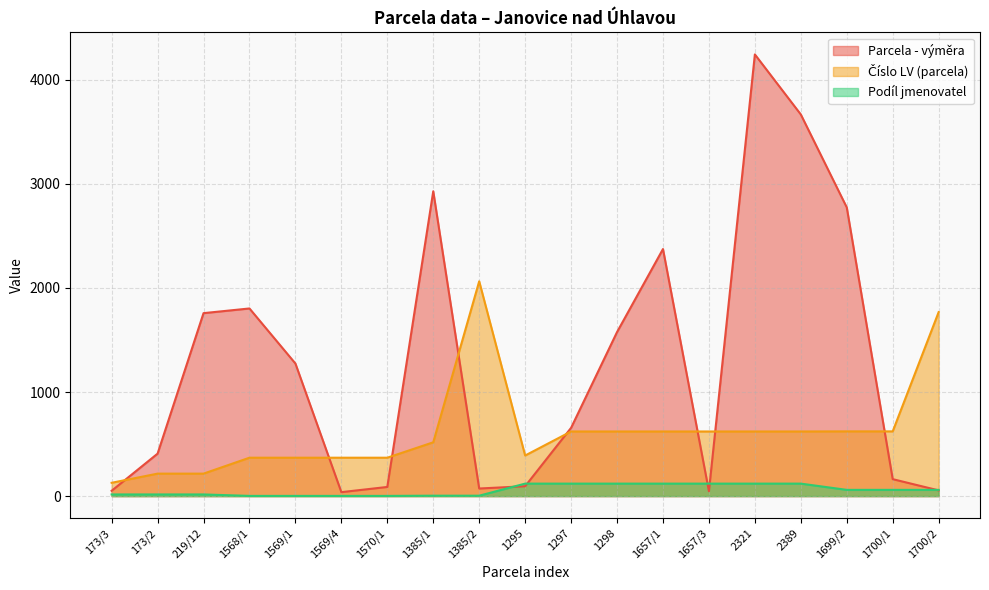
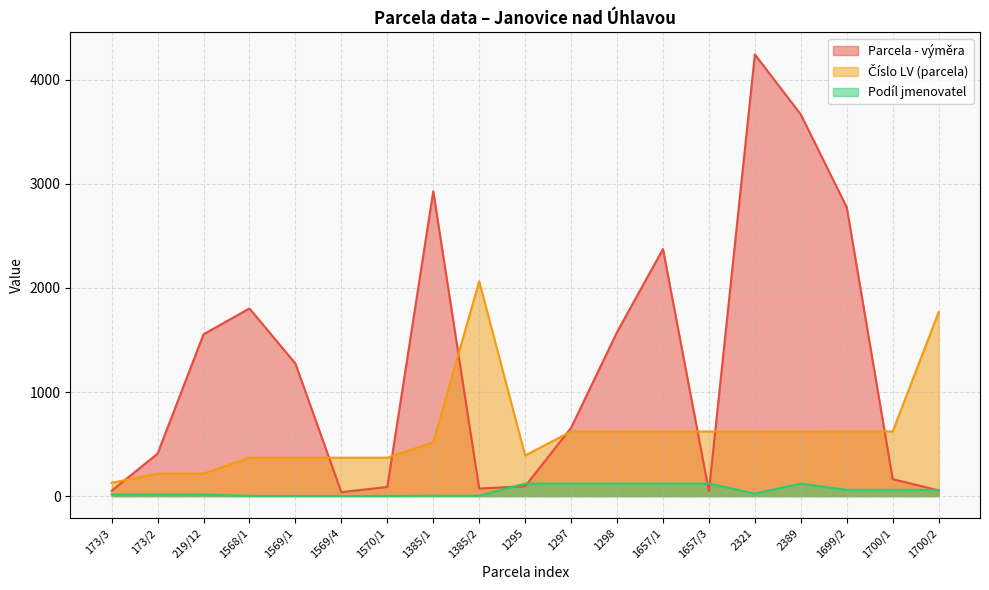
  {
    "Parcela - výměra": {
      "173/3": 50,
      "173/2": 410,
-     "219/12": 1760,
+     "219/12": 1560,
      "1568/1": 1800,
      "1569/1": 1270,
      "1569/4": 40,
      "1570/1": 90,
      "1385/1": 2930,
      "1385/2": 70,
      "1295": 100,
      "1297": 660,
      "1298": 1580,
      "1657/1": 2370,
      "1657/3": 50,
      "2321": 4240,
      "2389": 3670,
      "1699/2": 2770,
      "1700/1": 160
    },
    "Číslo LV (parcela)": {
      "173/3": 130,
      "173/2": 220,
      "219/12": 220,
      "1568/1": 370,
      "1569/1": 370,
      "1569/4": 370,
      "1570/1": 370,
      "1385/1": 520,
      "1385/2": 2060,
      "1295": 390,
      "1297": 620,
      "1298": 620,
      "1657/1": 620,
      "1657/3": 620,
      "2321": 620,
      "2389": 620,
      "1699/2": 620,
      "1700/1": 620,
      "1700/2": 1770
    },
    "Podíl jmenovatel": {
      "173/3": 20,
      "173/2": 20,
      "219/12": 20,
      "1568/1": 0,
      "1569/1": 0,
      "1569/4": 0,
      "1570/1": 0,
      "1385/1": 0,
      "1385/2": 0,
      "1295": 120,
      "1297": 120,
      "1298": 120,
      "1657/1": 120,
      "1657/3": 120,
-     "2321": 120,
+     "2321": 20,
      "2389": 120,
      "1699/2": 60,
      "1700/1": 60
    }
  }
